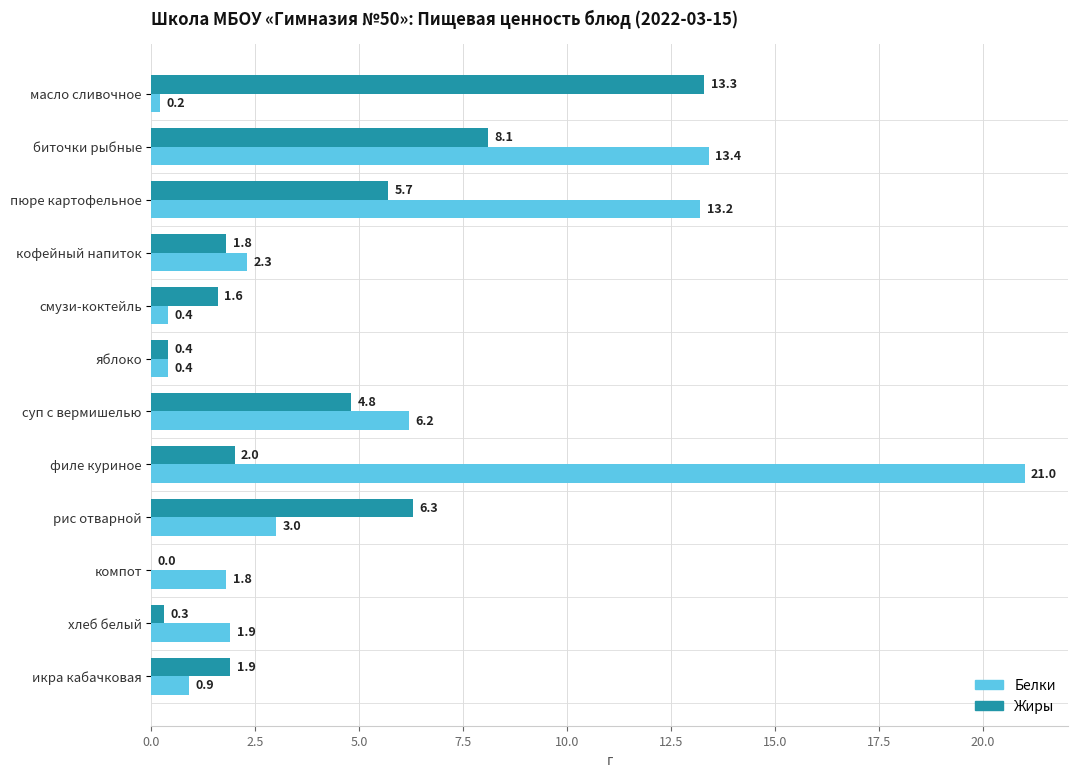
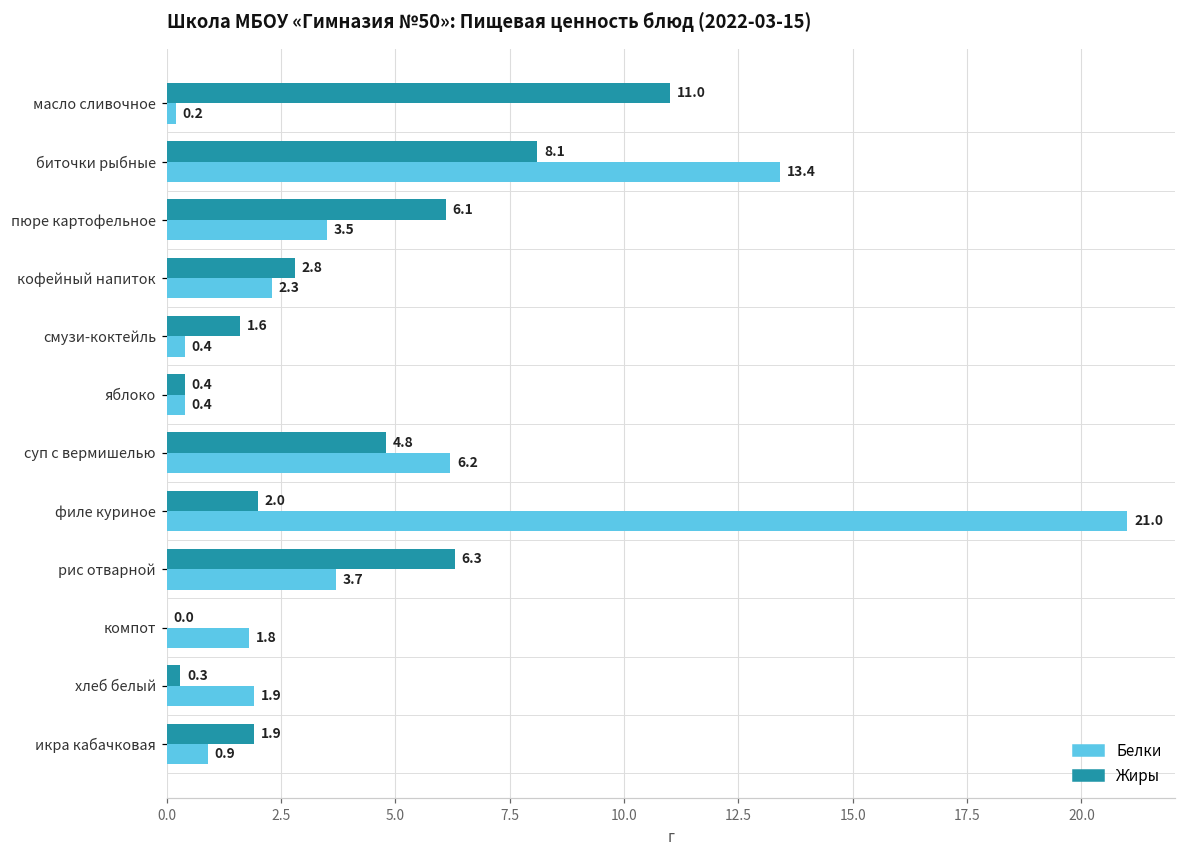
  {
    "Белки": {
      "масло сливочное": 0.2,
      "биточки рыбные": 13.4,
-     "пюре картофельное": 13.2,
+     "пюре картофельное": 3.5,
      "кофейный напиток": 2.3,
      "смузи-коктейль": 0.4,
      "яблоко": 0.4,
      "суп с вермишелью": 6.2,
      "филе куриное": 21.0,
-     "рис отварной": 3.0,
+     "рис отварной": 3.7,
      "компот": 1.8,
      "хлеб белый": 1.9,
      "икра кабачковая": 0.9
    },
    "Жиры": {
-     "масло сливочное": 13.3,
+     "масло сливочное": 11.0,
      "биточки рыбные": 8.1,
-     "пюре картофельное": 5.7,
-     "кофейный напиток": 1.8,
+     "пюре картофельное": 6.1,
+     "кофейный напиток": 2.8,
      "смузи-коктейль": 1.6,
      "яблоко": 0.4,
      "суп с вермишелью": 4.8,
      "филе куриное": 2.0,
      "рис отварной": 6.3,
      "компот": 0.0,
      "хлеб белый": 0.3,
      "икра кабачковая": 1.9
    }
  }
